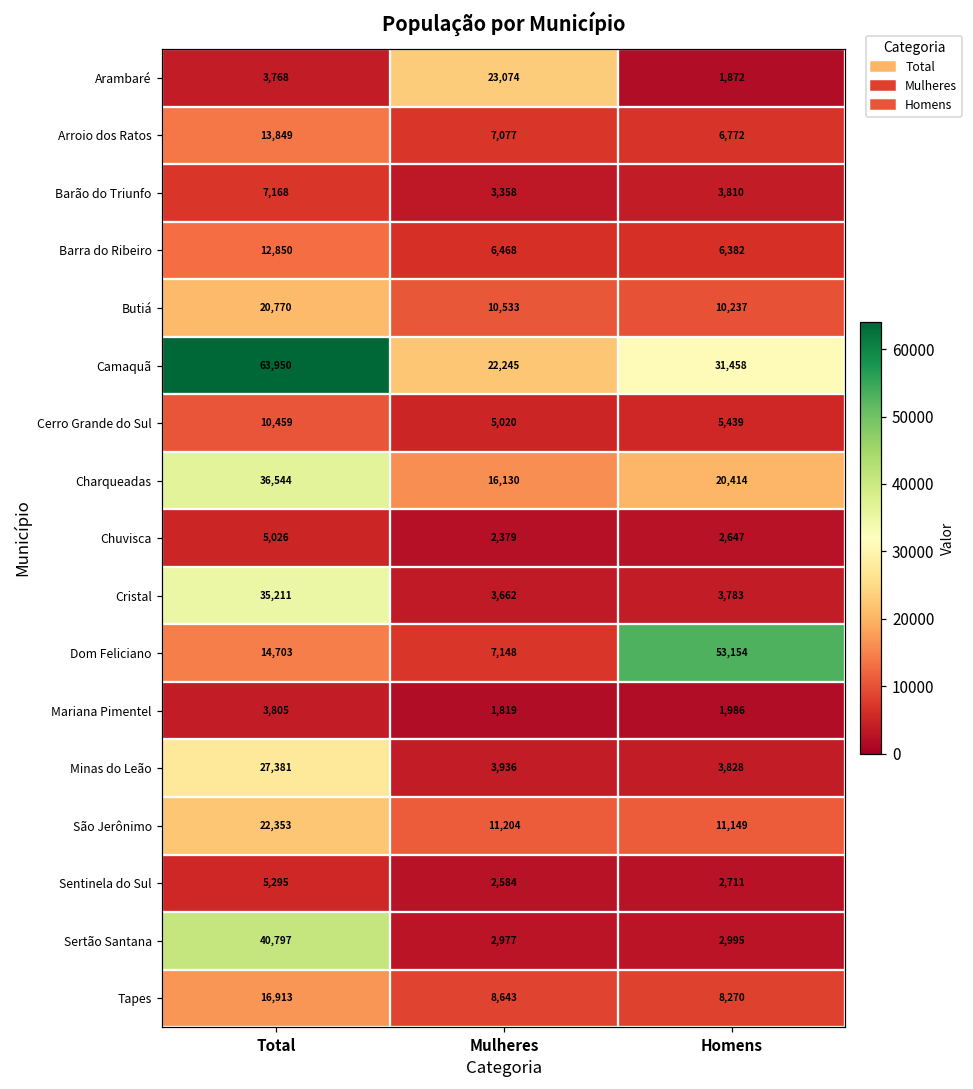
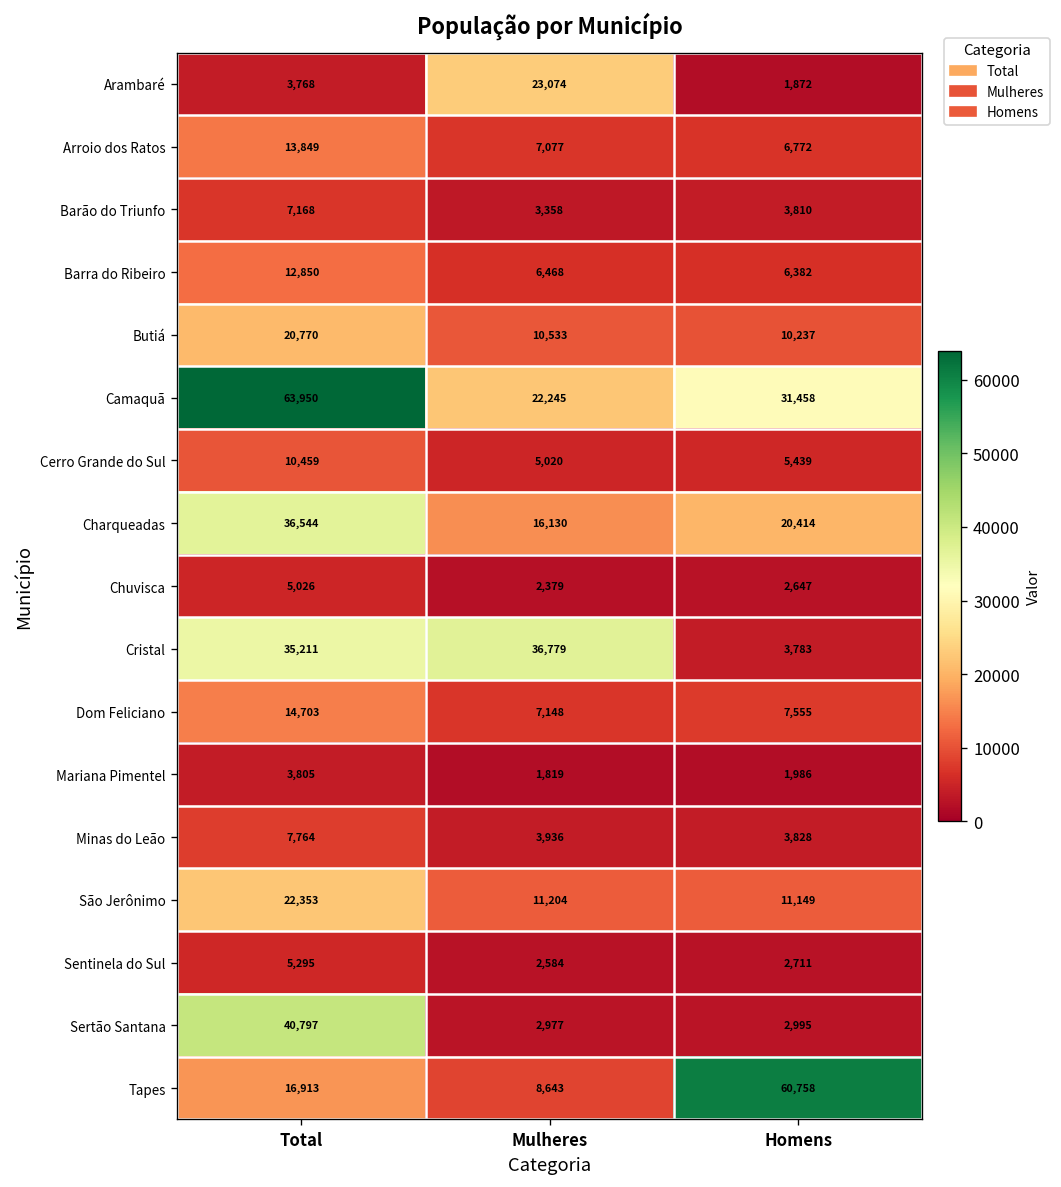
  {
    "Arambaré": {
      "Total": "3,768",
      "Mulheres": "23,074",
      "Homens": "1,872"
    },
    "Arroio dos Ratos": {
      "Total": "13,849",
      "Mulheres": "7,077",
      "Homens": "6,772"
    },
    "Barão do Triunfo": {
      "Total": "7,168",
      "Mulheres": "3,358",
      "Homens": "3,810"
    },
    "Barra do Ribeiro": {
      "Total": "12,850",
      "Mulheres": "6,468",
      "Homens": "6,382"
    },
    "Butiá": {
      "Total": "20,770",
      "Mulheres": "10,533",
      "Homens": "10,237"
    },
    "Camaquã": {
      "Total": "63,950",
      "Mulheres": "22,245",
      "Homens": "31,458"
    },
    "Cerro Grande do Sul": {
      "Total": "10,459",
      "Mulheres": "5,020",
      "Homens": "5,439"
    },
    "Charqueadas": {
      "Total": "36,544",
      "Mulheres": "16,130",
      "Homens": "20,414"
    },
    "Chuvisca": {
      "Total": "5,026",
      "Mulheres": "2,379",
      "Homens": "2,647"
    },
    "Cristal": {
      "Total": "35,211",
-     "Mulheres": "3,662",
+     "Mulheres": "36,779",
      "Homens": "3,783"
    },
    "Dom Feliciano": {
      "Total": "14,703",
      "Mulheres": "7,148",
-     "Homens": "53,154"
+     "Homens": "7,555"
    },
    "Mariana Pimentel": {
      "Total": "3,805",
      "Mulheres": "1,819",
      "Homens": "1,986"
    },
    "Minas do Leão": {
-     "Total": "27,381",
+     "Total": "7,764",
      "Mulheres": "3,936",
      "Homens": "3,828"
    },
    "São Jerônimo": {
      "Total": "22,353",
      "Mulheres": "11,204",
      "Homens": "11,149"
    },
    "Sentinela do Sul": {
      "Total": "5,295",
      "Mulheres": "2,584",
      "Homens": "2,711"
    },
    "Sertão Santana": {
      "Total": "40,797",
      "Mulheres": "2,977",
      "Homens": "2,995"
    },
    "Tapes": {
      "Total": "16,913",
      "Mulheres": "8,643",
-     "Homens": "8,270"
+     "Homens": "60,758"
    }
  }
